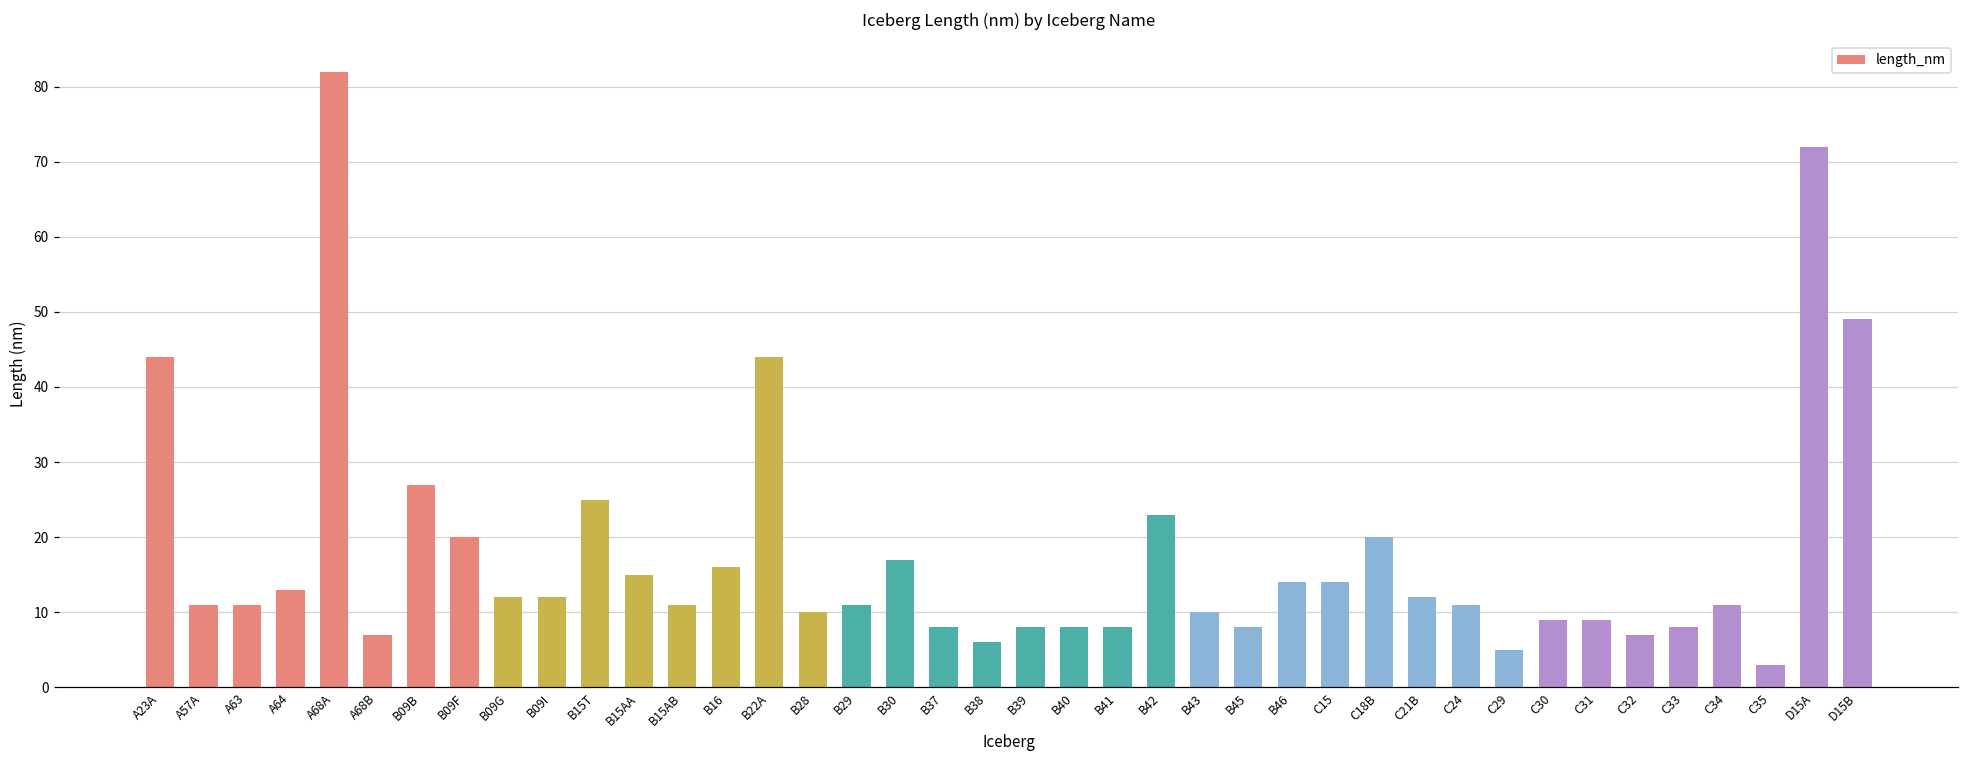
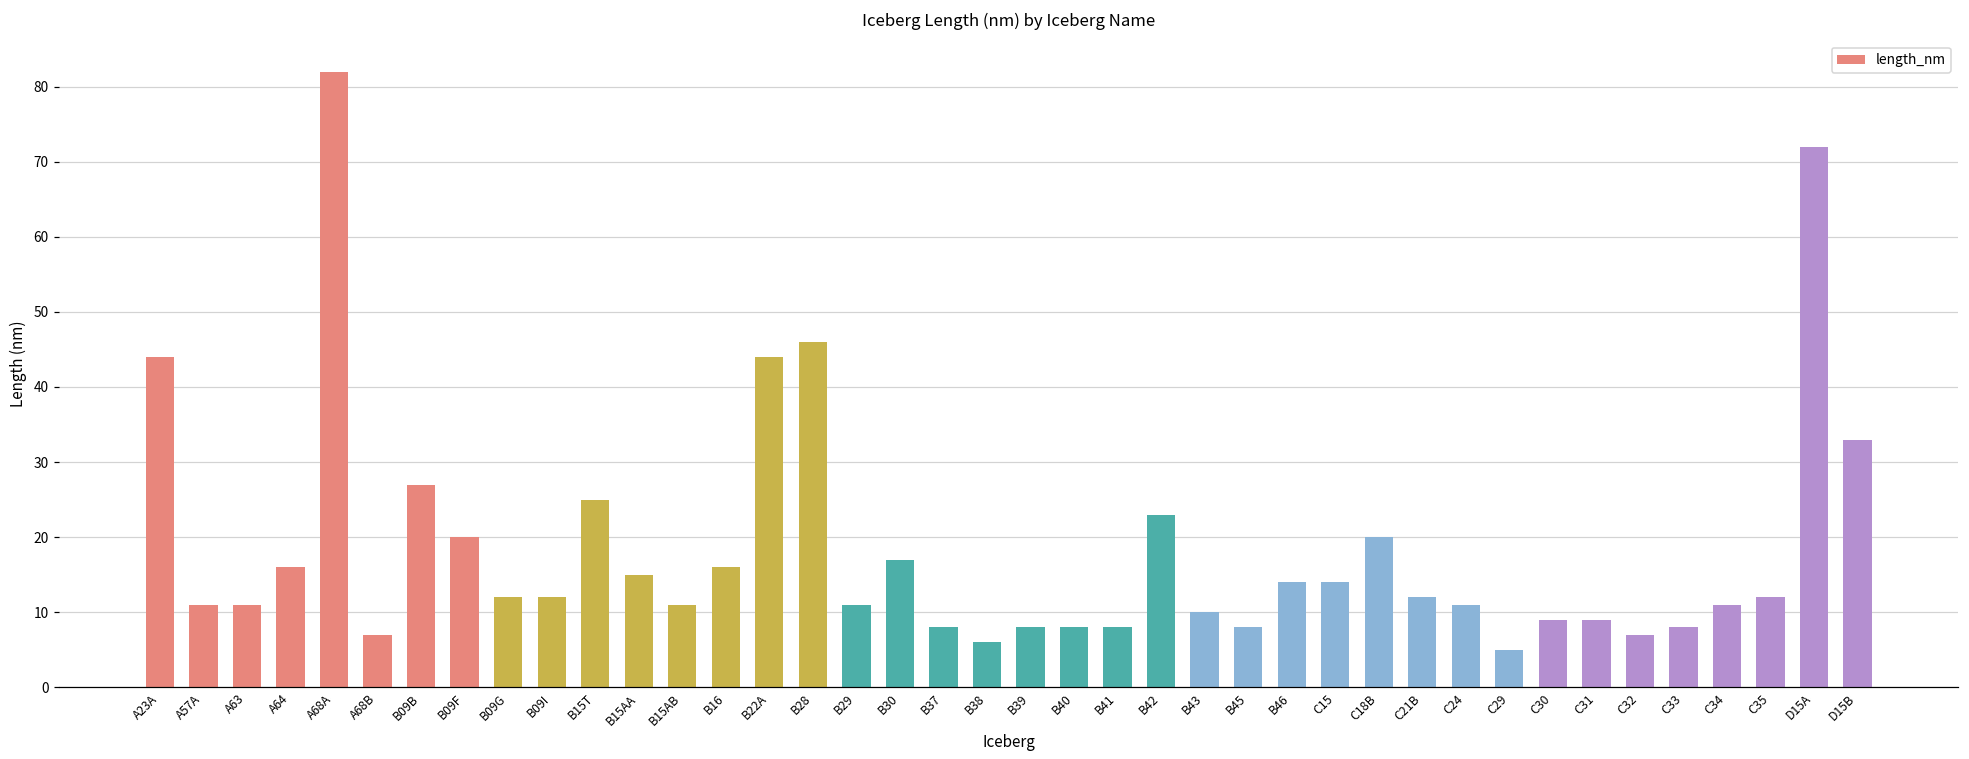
  {
    "A23A": 44,
    "A57A": 11,
    "A63": 11,
-   "A64": 13,
+   "A64": 16,
    "A68A": 82,
    "A68B": 7,
    "B09B": 27,
    "B09F": 20,
    "B09G": 12,
    "B09I": 12,
    "B15T": 25,
    "B15AA": 15,
    "B15AB": 11,
    "B16": 16,
    "B22A": 44,
-   "B28": 10,
+   "B28": 46,
    "B29": 11,
    "B30": 17,
    "B37": 8,
    "B38": 6,
    "B39": 8,
    "B40": 8,
    "B41": 8,
    "B42": 23,
    "B43": 10,
    "B45": 8,
    "B46": 14,
    "C15": 14,
    "C18B": 20,
    "C21B": 12,
    "C24": 11,
    "C29": 5,
    "C30": 9,
    "C31": 9,
    "C32": 7,
    "C33": 8,
    "C34": 11,
-   "C35": 3,
+   "C35": 12,
    "D15A": 72,
-   "D15B": 49
+   "D15B": 33
  }
